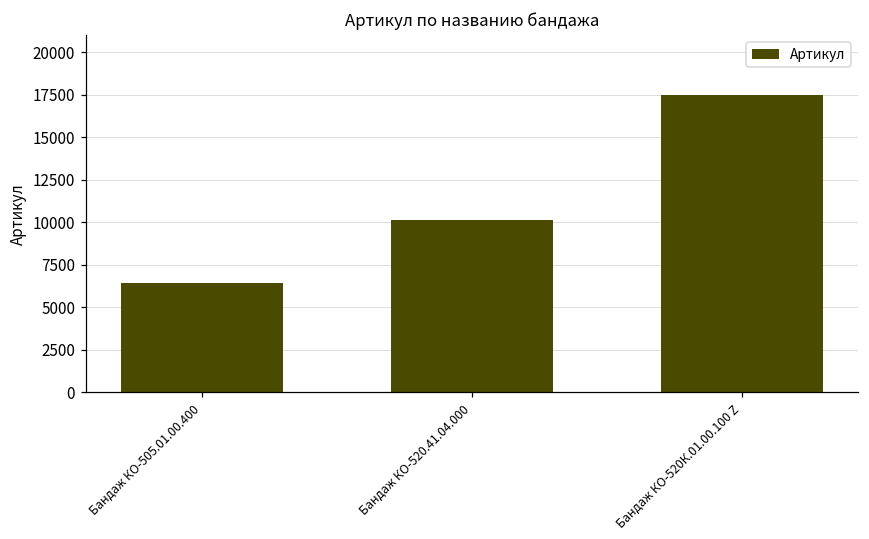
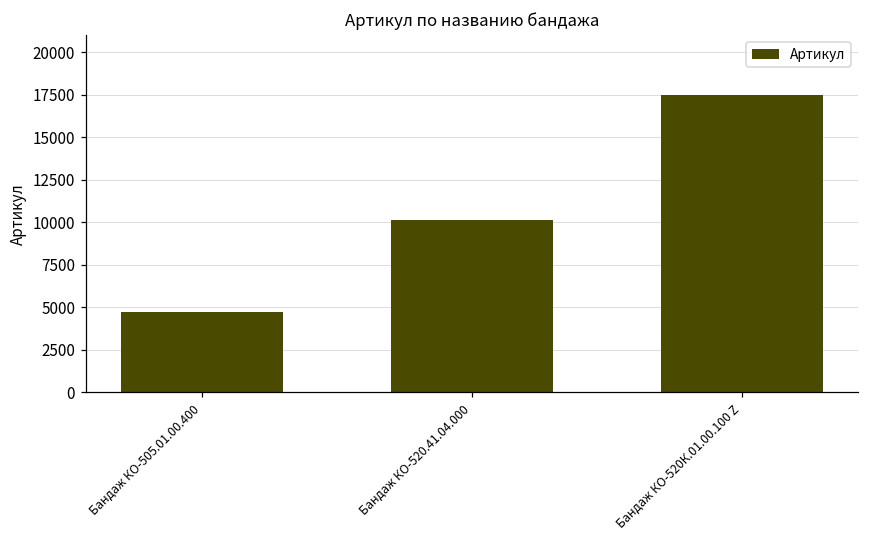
  {
-   "Бандаж КО-505.01.00.400": 6400,
+   "Бандаж КО-505.01.00.400": 4700,
    "Бандаж КО-520.41.04.000": 10100,
    "Бандаж КО-520К.01.00.100 Z": 17500
  }
